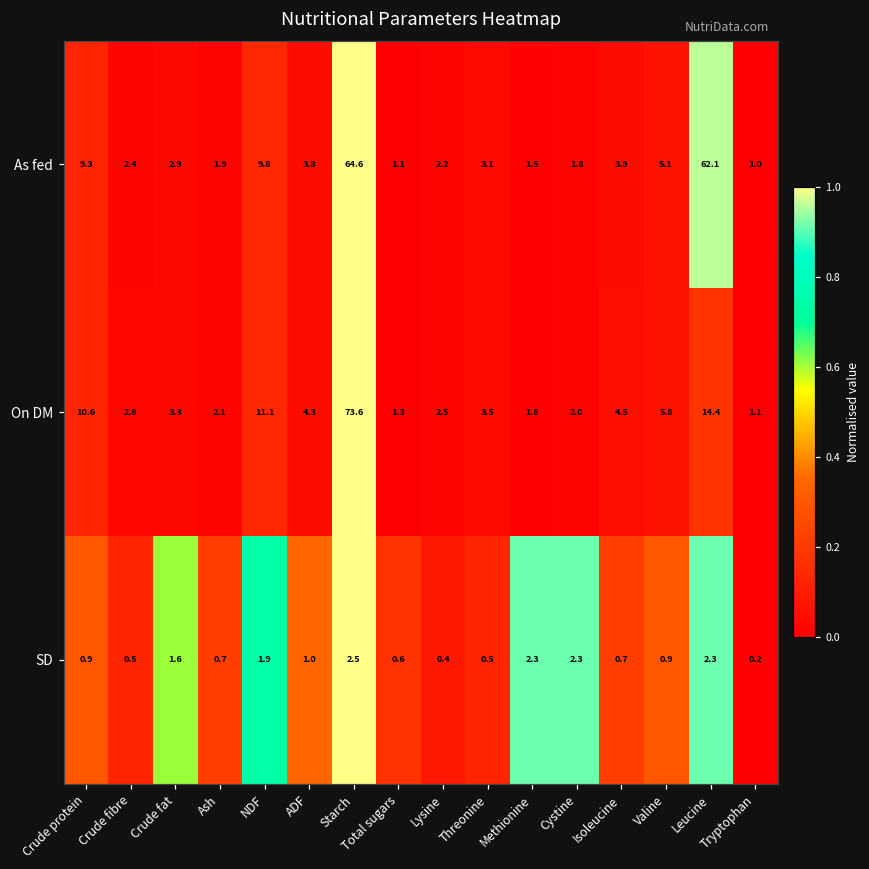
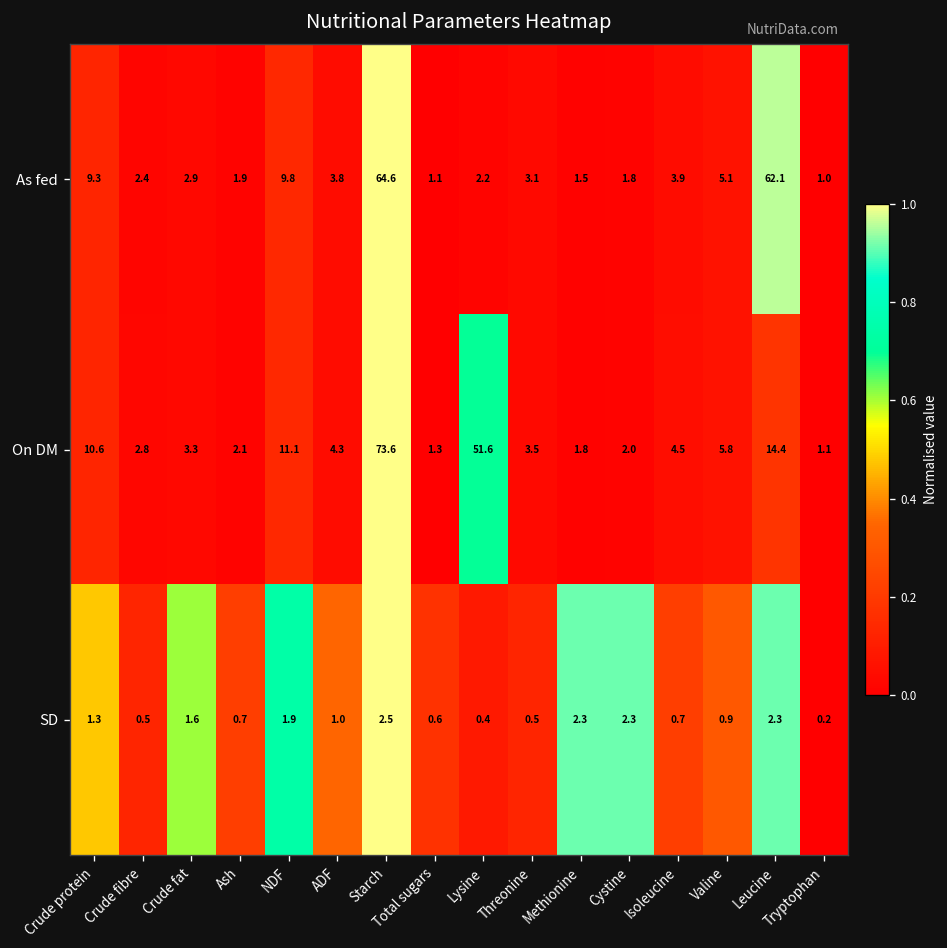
  {
    "As fed": {
      "Crude protein": 9.3,
      "Crude fibre": 2.4,
      "Crude fat": 2.9,
      "Ash": 1.9,
      "NDF": 9.8,
      "ADF": 3.8,
      "Starch": 64.6,
      "Total sugars": 1.1,
      "Lysine": 2.2,
      "Threonine": 3.1,
      "Methionine": 1.5,
      "Cystine": 1.8,
      "Isoleucine": 3.9,
      "Valine": 5.1,
      "Leucine": 62.1,
      "Tryptophan": 1.0
    },
    "On DM": {
      "Crude protein": 10.6,
      "Crude fibre": 2.8,
      "Crude fat": 3.3,
      "Ash": 2.1,
      "NDF": 11.1,
      "ADF": 4.3,
      "Starch": 73.6,
      "Total sugars": 1.3,
-     "Lysine": 2.5,
+     "Lysine": 51.6,
      "Threonine": 3.5,
      "Methionine": 1.8,
      "Cystine": 2.0,
      "Isoleucine": 4.5,
      "Valine": 5.8,
      "Leucine": 14.4,
      "Tryptophan": 1.1
    },
    "SD": {
-     "Crude protein": 0.9,
+     "Crude protein": 1.3,
      "Crude fibre": 0.5,
      "Crude fat": 1.6,
      "Ash": 0.7,
      "NDF": 1.9,
      "ADF": 1.0,
      "Starch": 2.5,
      "Total sugars": 0.6,
      "Lysine": 0.4,
      "Threonine": 0.5,
      "Methionine": 2.3,
      "Cystine": 2.3,
      "Isoleucine": 0.7,
      "Valine": 0.9,
      "Leucine": 2.3,
      "Tryptophan": 0.2
    }
  }
